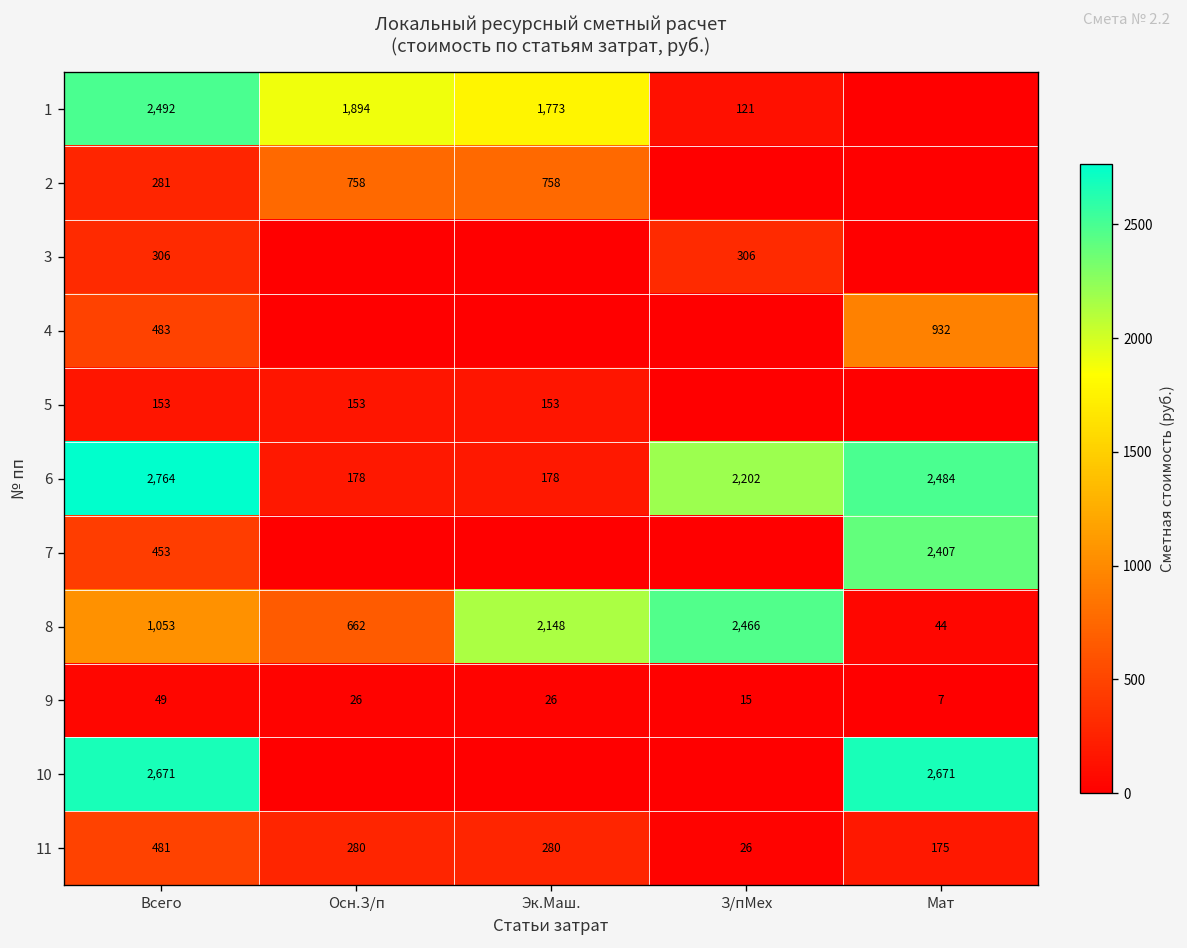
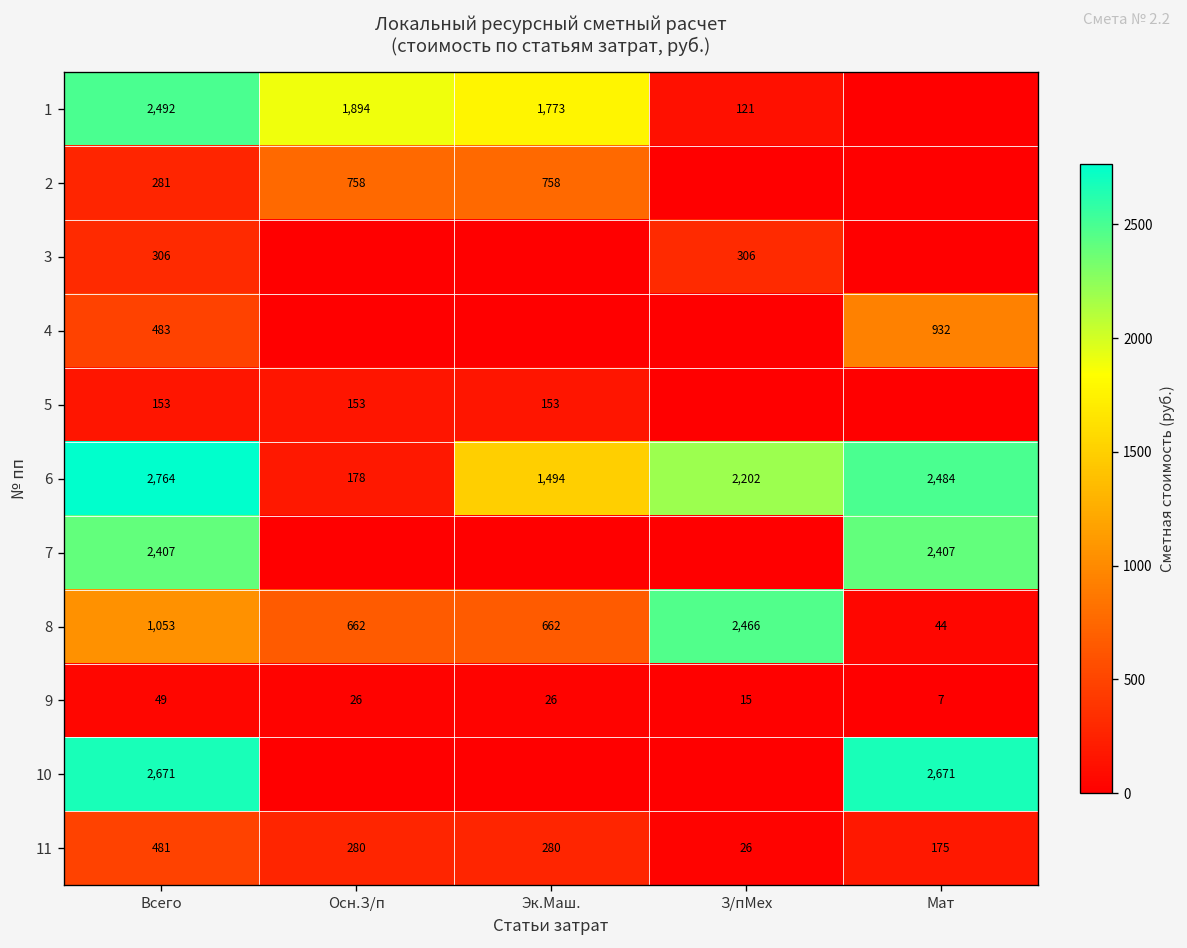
  {
    "1": {
      "Всего": "2,492",
      "Осн.З/п": "1,894",
      "Эк.Маш.": "1,773",
      "З/пМех": "121"
    },
    "2": {
      "Всего": "281",
      "Осн.З/п": "758",
      "Эк.Маш.": "758"
    },
    "3": {
      "Всего": "306",
      "З/пМех": "306"
    },
    "4": {
      "Всего": "483",
      "Мат": "932"
    },
    "5": {
      "Всего": "153",
      "Осн.З/п": "153",
      "Эк.Маш.": "153"
    },
    "6": {
      "Всего": "2,764",
      "Осн.З/п": "178",
-     "Эк.Маш.": "178",
+     "Эк.Маш.": "1,494",
      "З/пМех": "2,202",
      "Мат": "2,484"
    },
    "7": {
-     "Всего": "453",
+     "Всего": "2,407",
      "Мат": "2,407"
    },
    "8": {
      "Всего": "1,053",
      "Осн.З/п": "662",
-     "Эк.Маш.": "2,148",
+     "Эк.Маш.": "662",
      "З/пМех": "2,466",
      "Мат": "44"
    },
    "9": {
      "Всего": "49",
      "Осн.З/п": "26",
      "Эк.Маш.": "26",
      "З/пМех": "15",
      "Мат": "7"
    },
    "10": {
      "Всего": "2,671",
      "Мат": "2,671"
    },
    "11": {
      "Всего": "481",
      "Осн.З/п": "280",
      "Эк.Маш.": "280",
      "З/пМех": "26",
      "Мат": "175"
    }
  }
